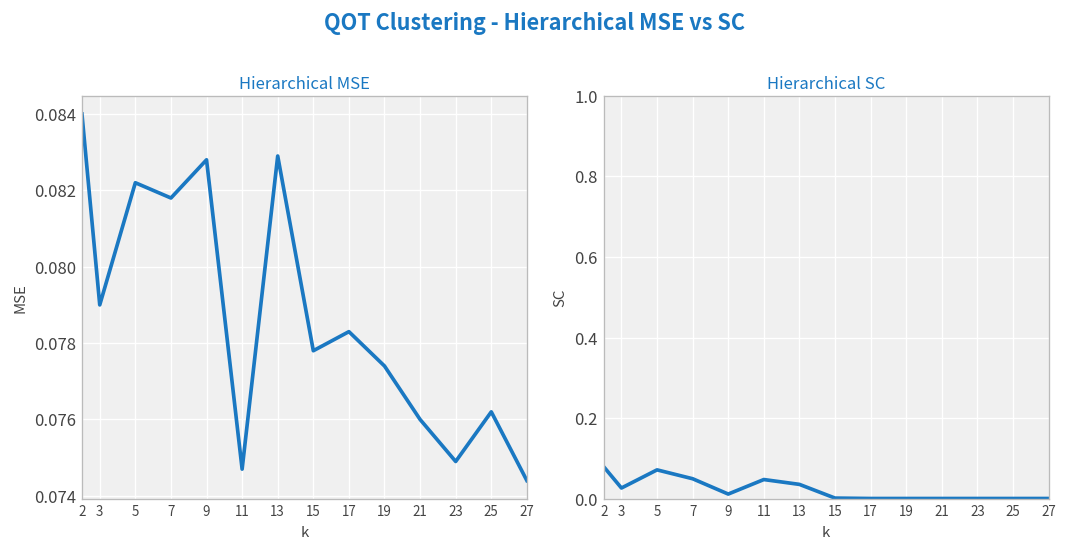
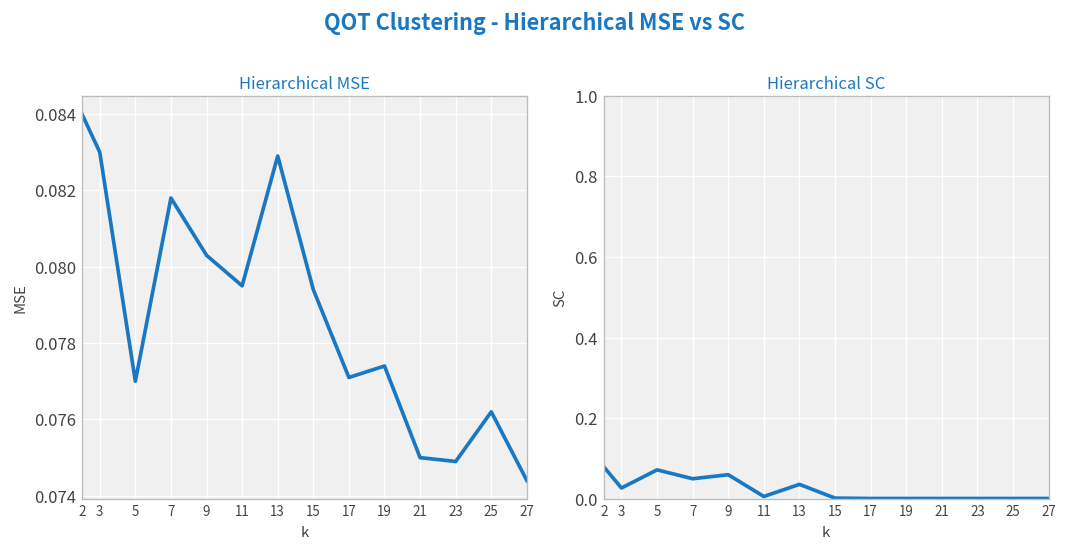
  {
    "Hierarchical MSE": {
      "2": 0.0840,
-     "3": 0.079,
-     "5": 0.0822,
+     "3": 0.083,
+     "5": 0.0770,
      "7": 0.0818,
-     "9": 0.0828,
-     "11": 0.0747,
+     "9": 0.0803,
+     "11": 0.0795,
      "13": 0.0829,
-     "15": 0.0778,
-     "17": 0.0783,
+     "15": 0.0794,
+     "17": 0.0771,
      "19": 0.0774,
-     "21": 0.076,
+     "21": 0.075,
      "23": 0.0749,
      "25": 0.0762,
      "27": 0.0744
    },
    "Hierarchical SC": {
      "2": 0.08,
      "3": 0.03,
      "5": 0.07,
      "7": 0.05,
-     "9": 0.01,
-     "11": 0.05,
+     "9": 0.06,
+     "11": 0.01,
      "13": 0.04,
      "15": 0.00,
      "17": 0.00,
      "19": 0.00,
      "21": 0.00,
      "23": 0.00,
      "25": 0.00,
      "27": 0.00
    }
  }
